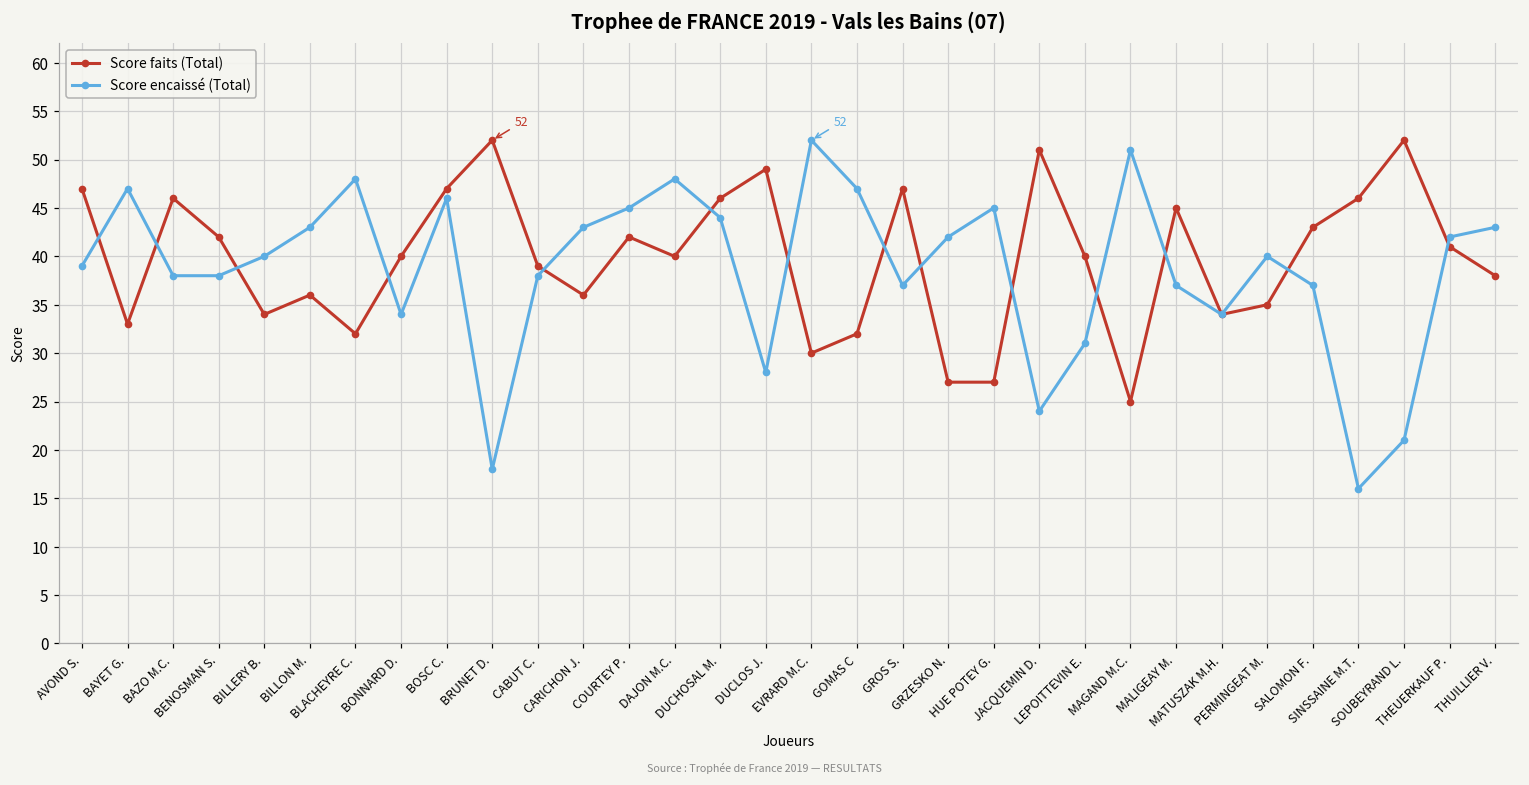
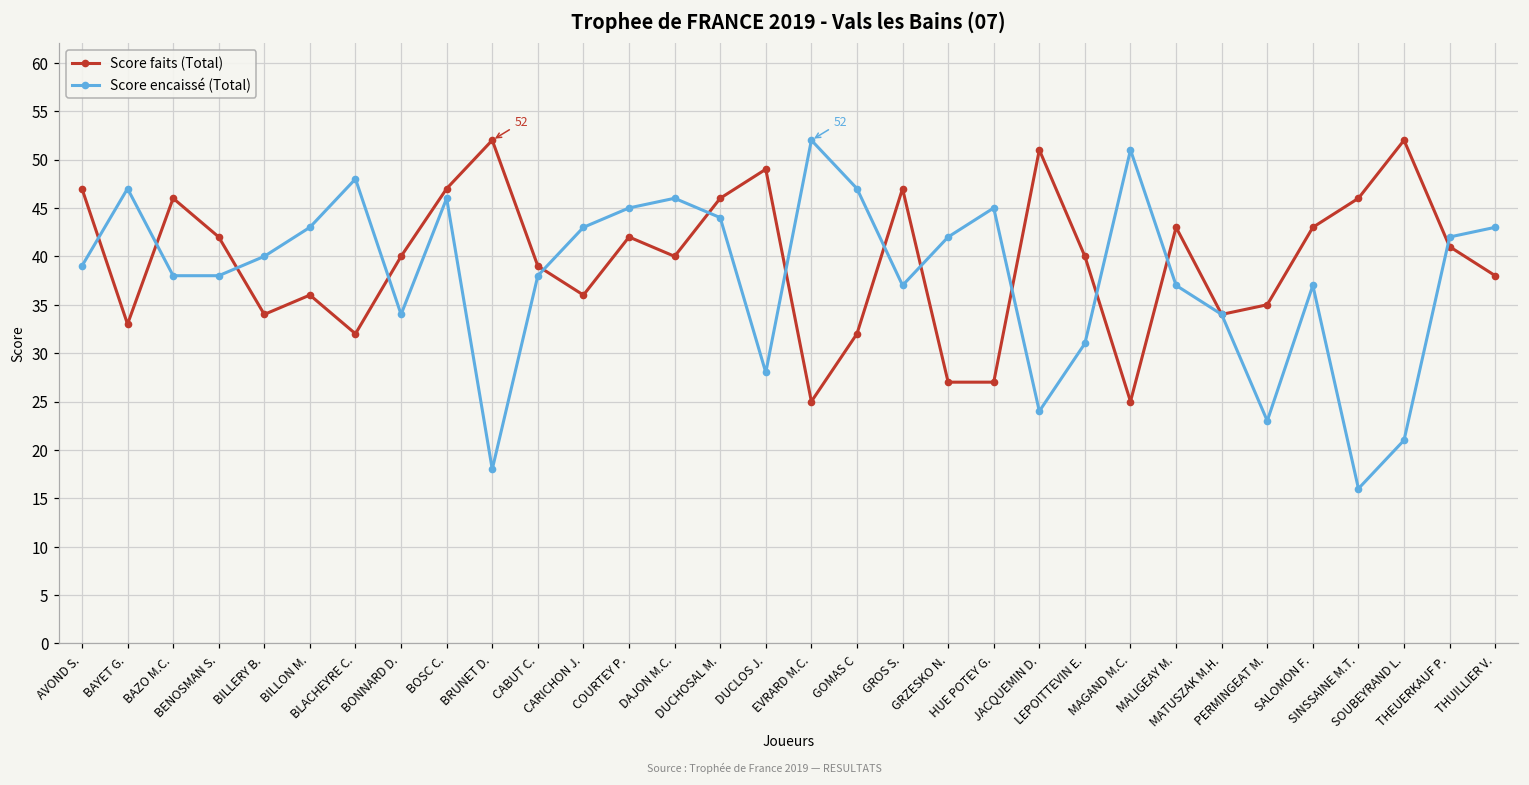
  {
    "Score faits (Total)": {
      "AVOND S.": 47,
      "BAYET G.": 33,
      "BAZO M.C.": 46,
      "BENOSMAN S.": 42,
      "BILLERY B.": 34,
      "BILLON M.": 36,
      "BLACHEYRE C.": 32,
      "BONNARD D.": 40,
      "BOSC C.": 47,
      "CABUT C.": 39,
      "CARICHON J.": 36,
      "COURTEY P.": 42,
      "DAJON M.C.": 40,
      "DUCHOSAL M.": 46,
      "DUCLOS J.": 49,
-     "EVRARD M.C.": 30,
+     "EVRARD M.C.": 25,
      "GOMAS C": 32,
      "GROS S.": 47,
      "GRZESKO N.": 27,
      "HUE POTEY G.": 27,
      "JACQUEMIN D.": 51,
      "LEPOITTEVIN E.": 40,
      "MAGAND M.C.": 25,
-     "MALIGEAY M.": 45,
+     "MALIGEAY M.": 43,
      "PERMINGEAT M.": 35,
      "SALOMON F.": 43,
      "SINSSAINE M.T.": 46,
      "SOUBEYRAND L.": 52,
      "THEUERKAUF P.": 41,
      "THUILLIER V.": 38
    },
    "Score encaissé (Total)": {
      "AVOND S.": 39,
      "BAYET G.": 47,
      "BAZO M.C.": 38,
      "BENOSMAN S.": 38,
      "BILLERY B.": 40,
      "BILLON M.": 43,
      "BLACHEYRE C.": 48,
      "BONNARD D.": 34,
      "BOSC C.": 46,
      "BRUNET D.": 18,
      "CABUT C.": 38,
      "CARICHON J.": 43,
      "COURTEY P.": 45,
-     "DAJON M.C.": 48,
+     "DAJON M.C.": 46,
      "DUCHOSAL M.": 44,
      "DUCLOS J.": 28,
      "GOMAS C": 47,
      "GROS S.": 37,
      "GRZESKO N.": 42,
      "HUE POTEY G.": 45,
      "JACQUEMIN D.": 24,
      "LEPOITTEVIN E.": 31,
      "MAGAND M.C.": 51,
      "MALIGEAY M.": 37,
-     "PERMINGEAT M.": 40,
+     "PERMINGEAT M.": 23,
      "SALOMON F.": 37,
      "SINSSAINE M.T.": 16,
      "SOUBEYRAND L.": 21,
      "THEUERKAUF P.": 42,
      "THUILLIER V.": 43
    }
  }
